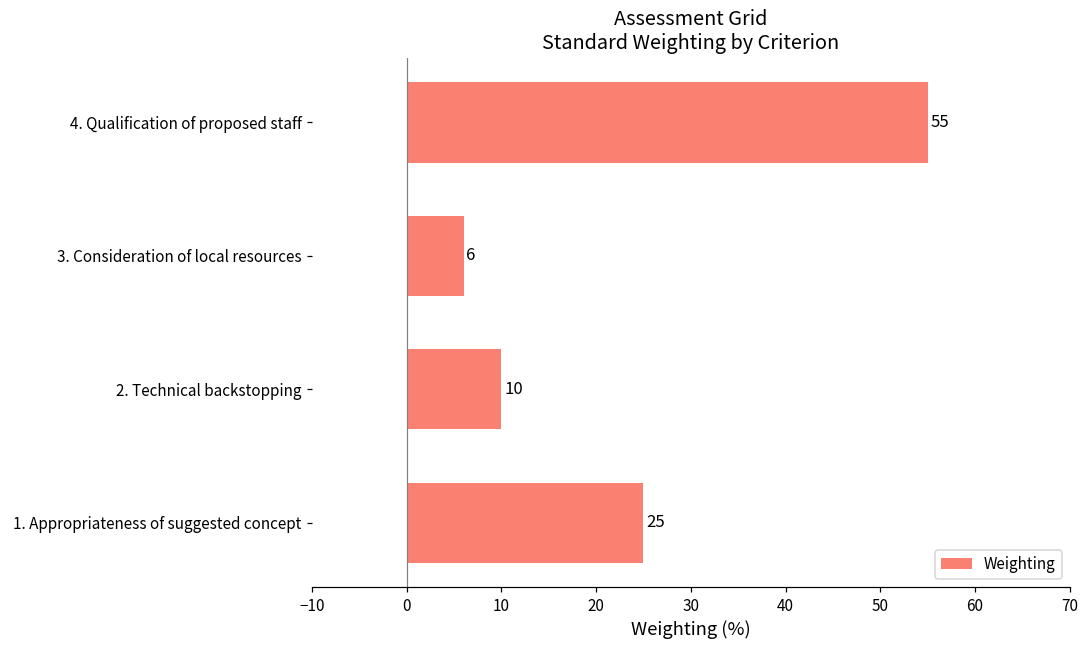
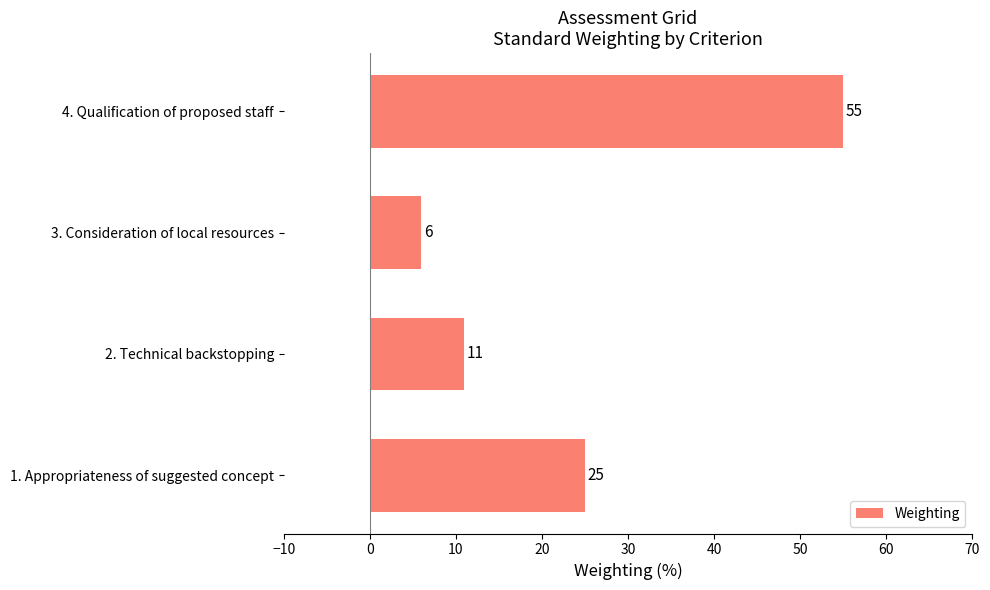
  {
    "4. Qualification of proposed staff": 55,
    "3. Consideration of local resources": 6,
-   "2. Technical backstopping": 10,
+   "2. Technical backstopping": 11,
    "1. Appropriateness of suggested concept": 25
  }
